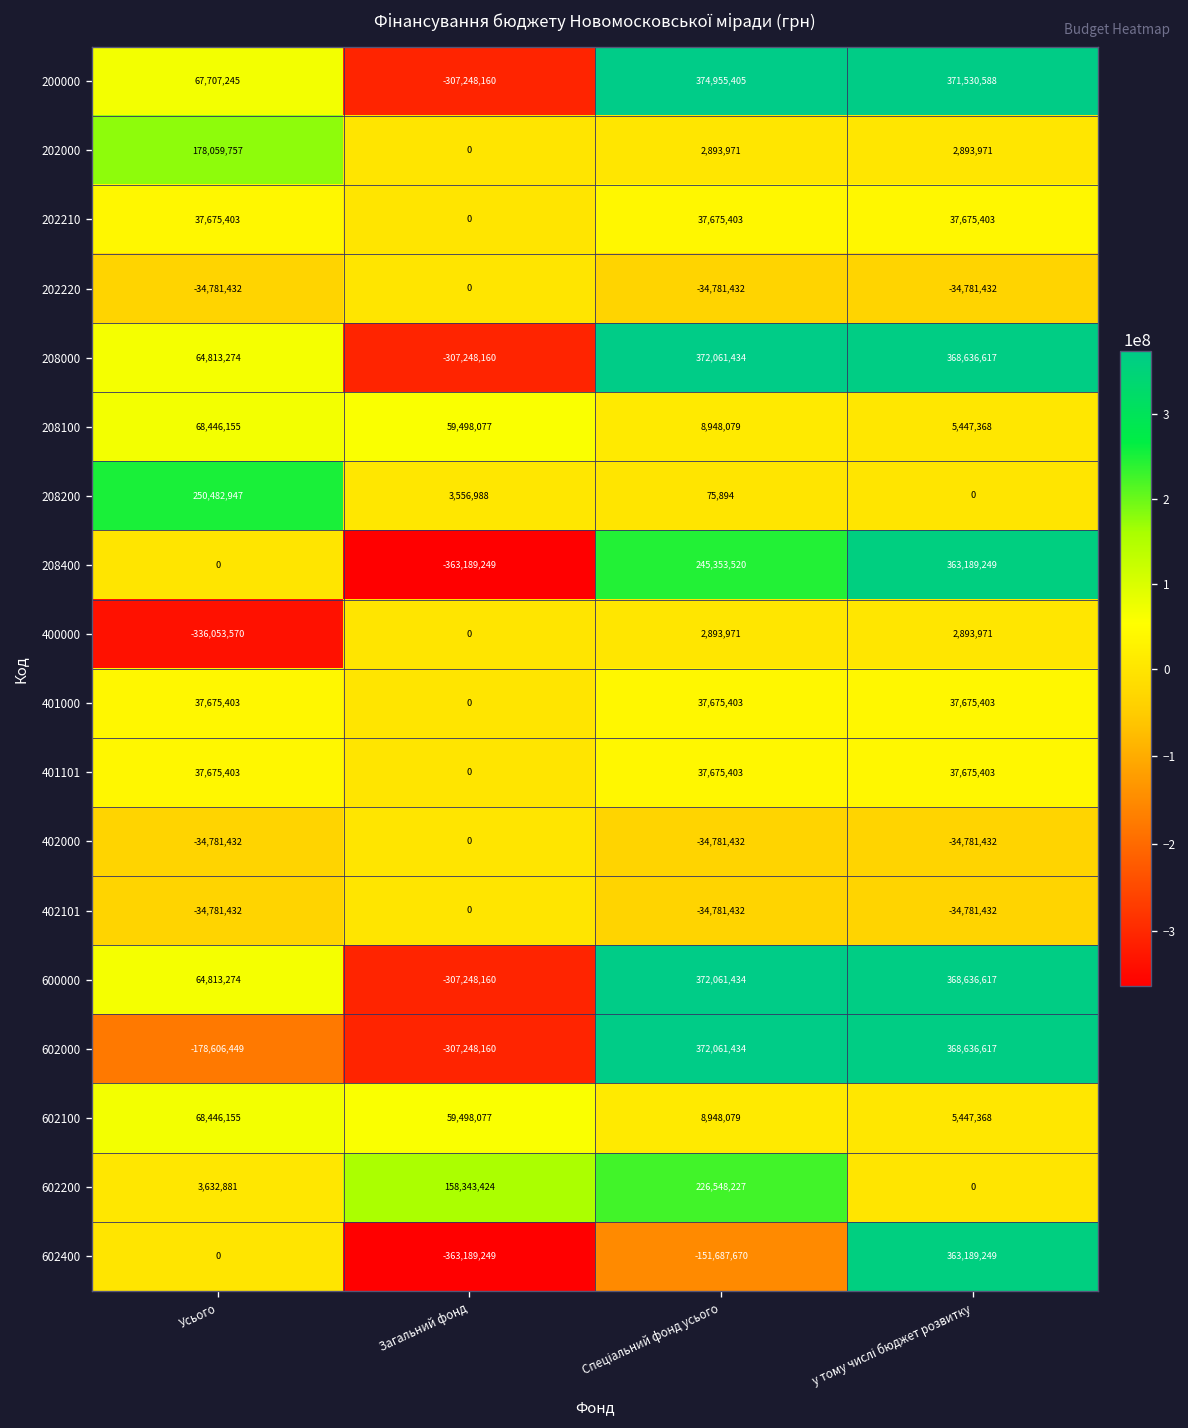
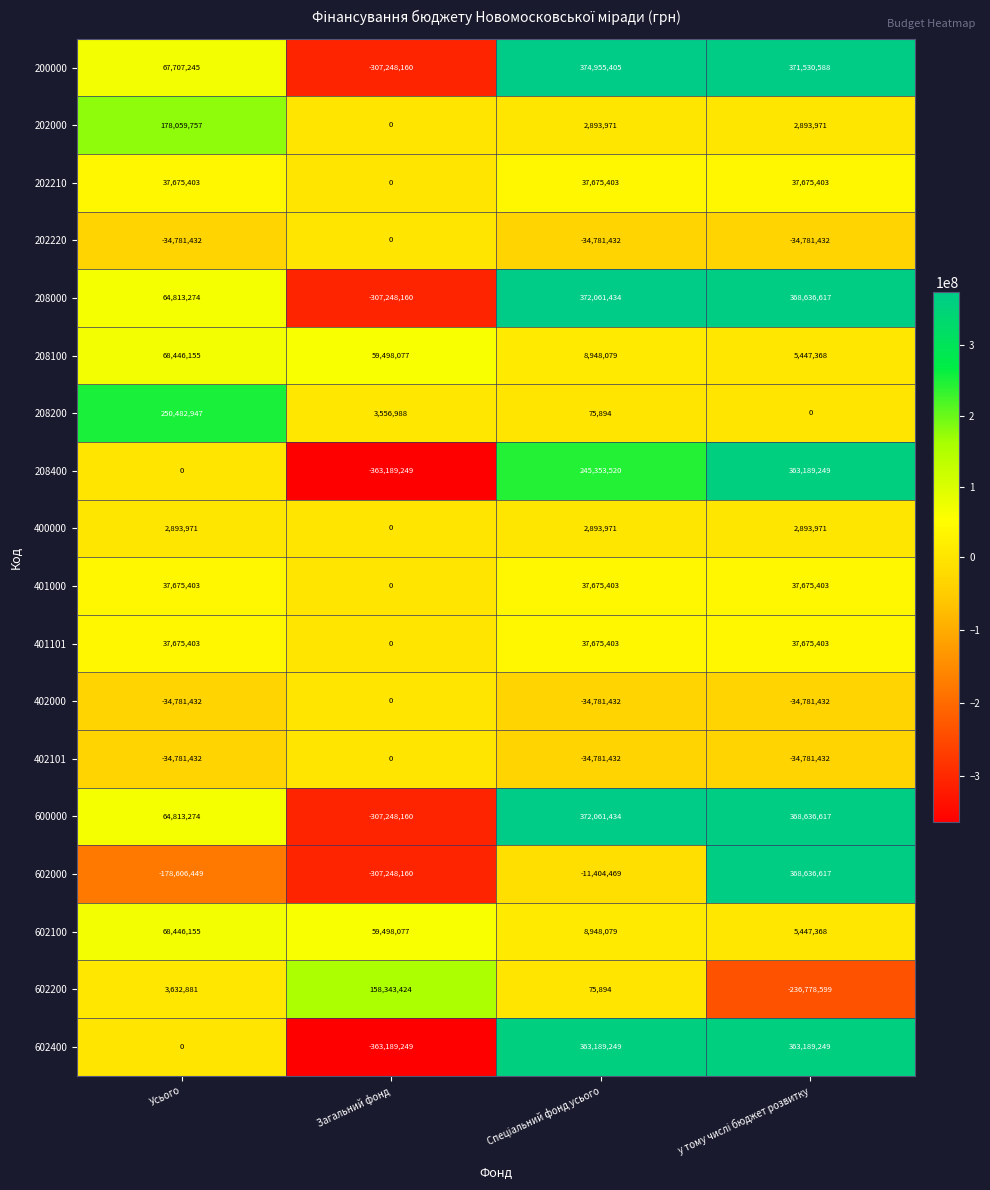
  {
    "200000": {
      "Усього": "67,707,245",
      "Загальний фонд": "-307,248,160",
      "Спеціальний фонд усього": "374,955,405",
      "у тому числі бюджет розвитку": "371,530,588"
    },
    "202000": {
      "Усього": "178,059,757",
      "Загальний фонд": "0",
      "Спеціальний фонд усього": "2,893,971",
      "у тому числі бюджет розвитку": "2,893,971"
    },
    "202210": {
      "Усього": "37,675,403",
      "Загальний фонд": "0",
      "Спеціальний фонд усього": "37,675,403",
      "у тому числі бюджет розвитку": "37,675,403"
    },
    "202220": {
      "Усього": "-34,781,432",
      "Загальний фонд": "0",
      "Спеціальний фонд усього": "-34,781,432",
      "у тому числі бюджет розвитку": "-34,781,432"
    },
    "208000": {
      "Усього": "64,813,274",
      "Загальний фонд": "-307,248,160",
      "Спеціальний фонд усього": "372,061,434",
      "у тому числі бюджет розвитку": "368,636,617"
    },
    "208100": {
      "Усього": "68,446,155",
      "Загальний фонд": "59,498,077",
      "Спеціальний фонд усього": "8,948,079",
      "у тому числі бюджет розвитку": "5,447,368"
    },
    "208200": {
      "Усього": "250,482,947",
      "Загальний фонд": "3,556,988",
      "Спеціальний фонд усього": "75,894",
      "у тому числі бюджет розвитку": "0"
    },
    "208400": {
      "Усього": "0",
      "Загальний фонд": "-363,189,249",
      "Спеціальний фонд усього": "245,353,520",
      "у тому числі бюджет розвитку": "363,189,249"
    },
    "400000": {
-     "Усього": "-336,053,570",
+     "Усього": "2,893,971",
      "Загальний фонд": "0",
      "Спеціальний фонд усього": "2,893,971",
      "у тому числі бюджет розвитку": "2,893,971"
    },
    "401000": {
      "Усього": "37,675,403",
      "Загальний фонд": "0",
      "Спеціальний фонд усього": "37,675,403",
      "у тому числі бюджет розвитку": "37,675,403"
    },
    "401101": {
      "Усього": "37,675,403",
      "Загальний фонд": "0",
      "Спеціальний фонд усього": "37,675,403",
      "у тому числі бюджет розвитку": "37,675,403"
    },
    "402000": {
      "Усього": "-34,781,432",
      "Загальний фонд": "0",
      "Спеціальний фонд усього": "-34,781,432",
      "у тому числі бюджет розвитку": "-34,781,432"
    },
    "402101": {
      "Усього": "-34,781,432",
      "Загальний фонд": "0",
      "Спеціальний фонд усього": "-34,781,432",
      "у тому числі бюджет розвитку": "-34,781,432"
    },
    "600000": {
      "Усього": "64,813,274",
      "Загальний фонд": "-307,248,160",
      "Спеціальний фонд усього": "372,061,434",
      "у тому числі бюджет розвитку": "368,636,617"
    },
    "602000": {
      "Усього": "-178,606,449",
      "Загальний фонд": "-307,248,160",
-     "Спеціальний фонд усього": "372,061,434",
+     "Спеціальний фонд усього": "-11,404,469",
      "у тому числі бюджет розвитку": "368,636,617"
    },
    "602100": {
      "Усього": "68,446,155",
      "Загальний фонд": "59,498,077",
      "Спеціальний фонд усього": "8,948,079",
      "у тому числі бюджет розвитку": "5,447,368"
    },
    "602200": {
      "Усього": "3,632,881",
      "Загальний фонд": "158,343,424",
-     "Спеціальний фонд усього": "226,548,227",
-     "у тому числі бюджет розвитку": "0"
+     "Спеціальний фонд усього": "75,894",
+     "у тому числі бюджет розвитку": "-236,778,599"
    },
    "602400": {
      "Усього": "0",
      "Загальний фонд": "-363,189,249",
-     "Спеціальний фонд усього": "-151,687,670",
+     "Спеціальний фонд усього": "363,189,249",
      "у тому числі бюджет розвитку": "363,189,249"
    }
  }
